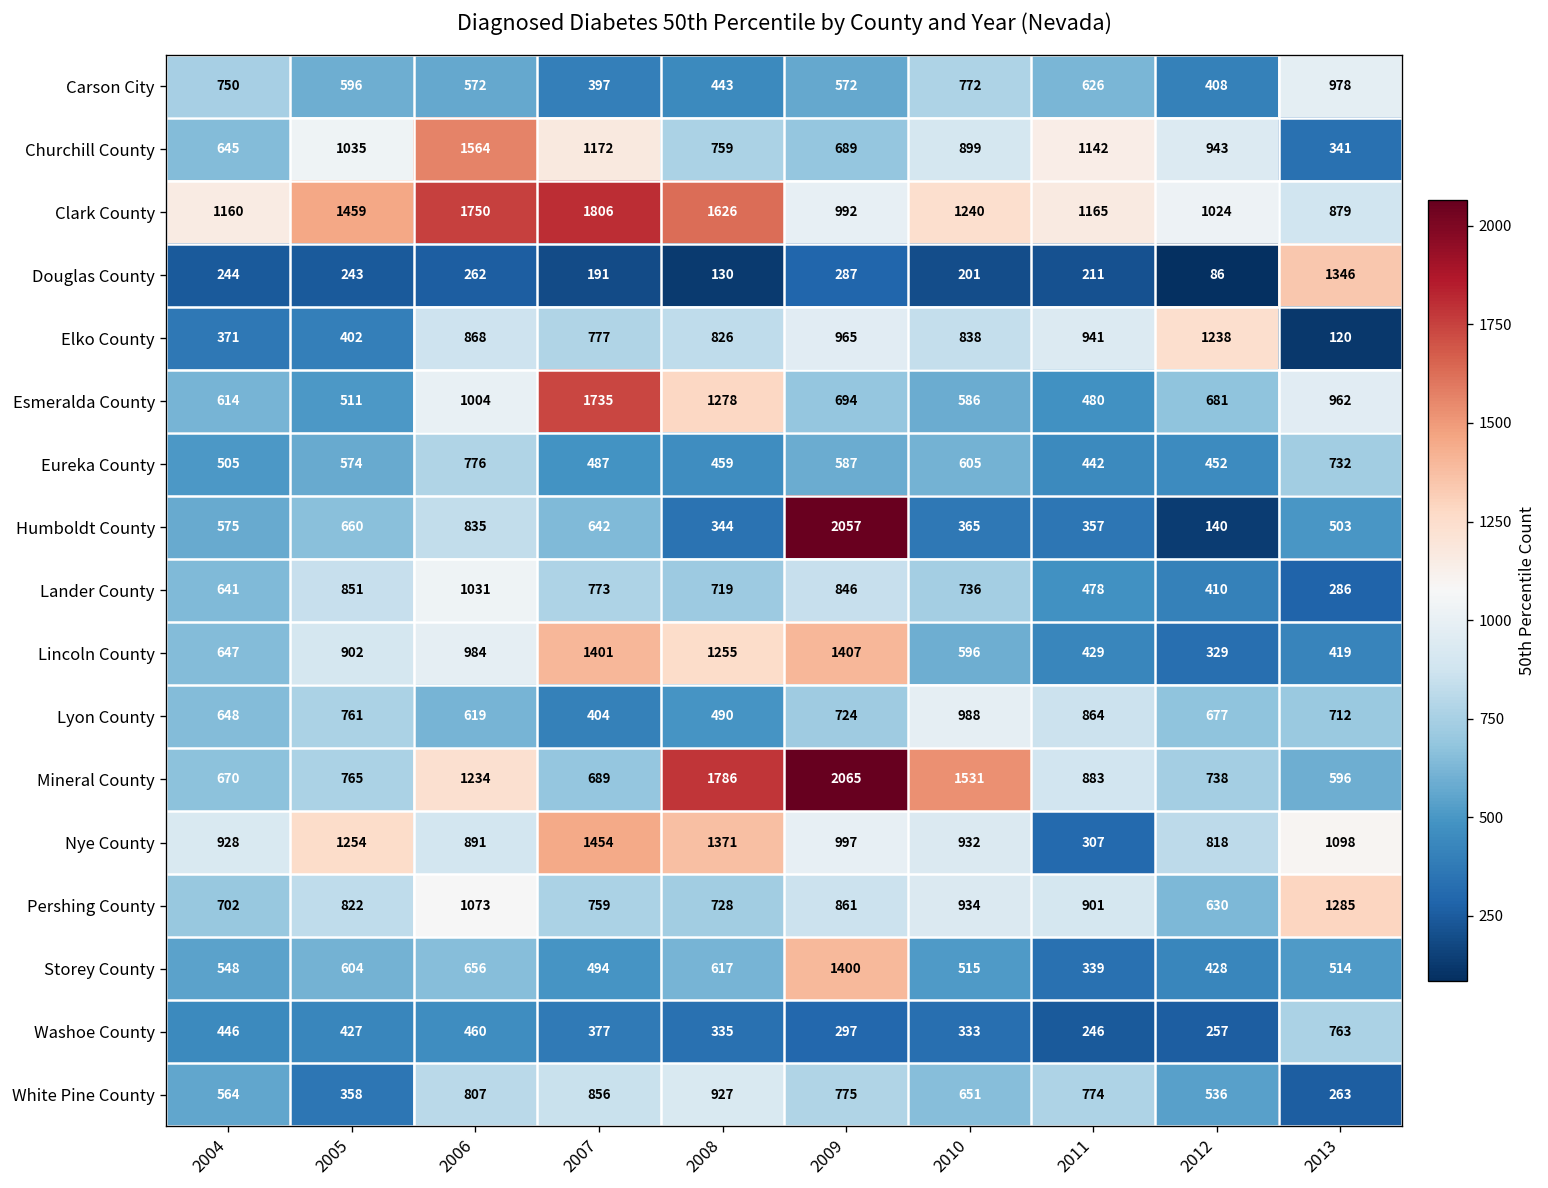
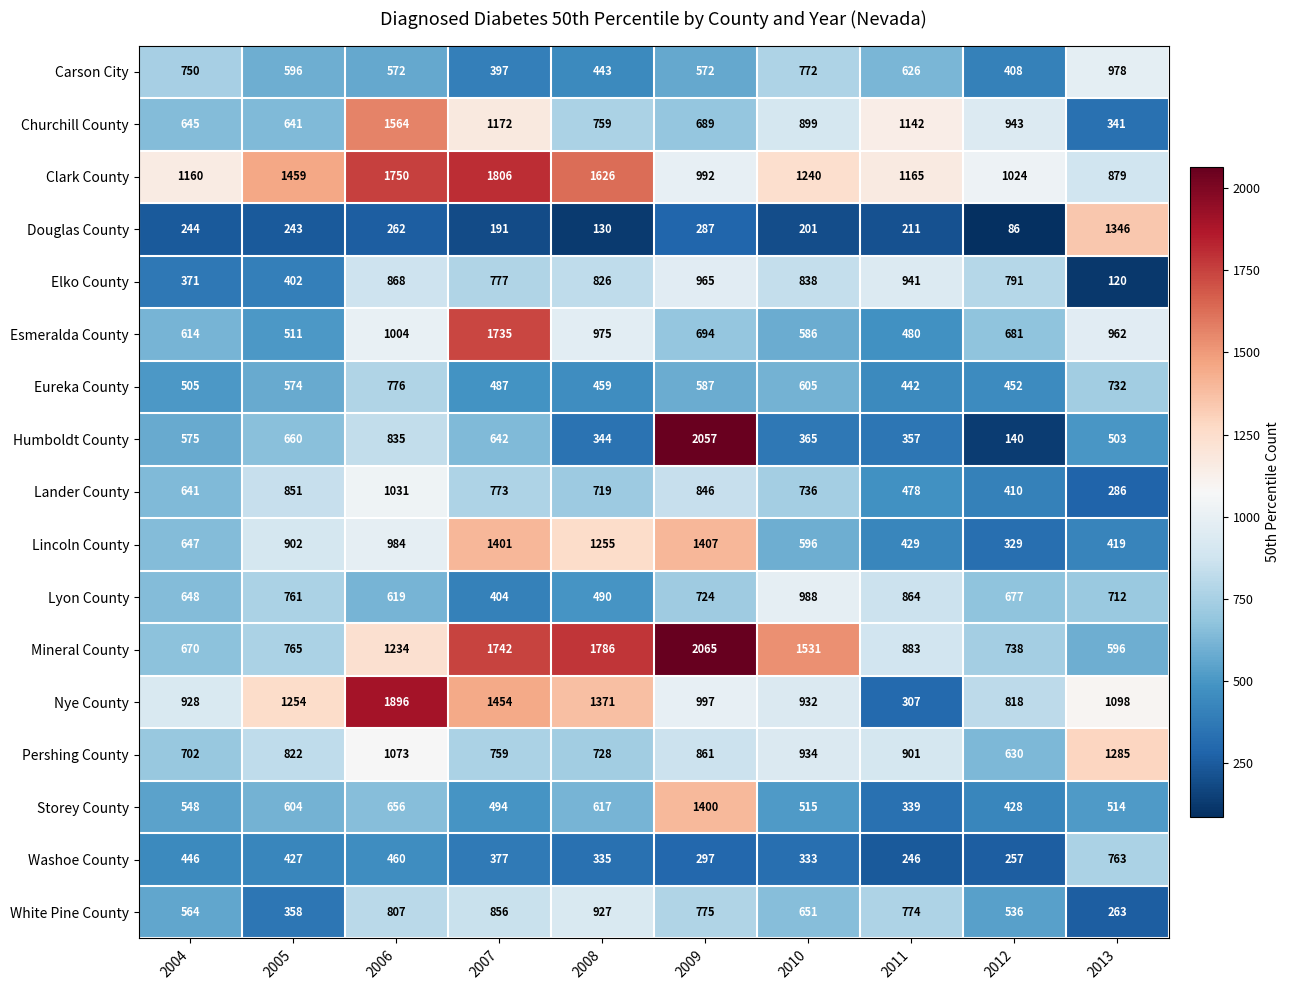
  {
    "Carson City": {
      "2004": 750,
      "2005": 596,
      "2006": 572,
      "2007": 397,
      "2008": 443,
      "2009": 572,
      "2010": 772,
      "2011": 626,
      "2012": 408,
      "2013": 978
    },
    "Churchill County": {
      "2004": 645,
-     "2005": 1035,
+     "2005": 641,
      "2006": 1564,
      "2007": 1172,
      "2008": 759,
      "2009": 689,
      "2010": 899,
      "2011": 1142,
      "2012": 943,
      "2013": 341
    },
    "Clark County": {
      "2004": 1160,
      "2005": 1459,
      "2006": 1750,
      "2007": 1806,
      "2008": 1626,
      "2009": 992,
      "2010": 1240,
      "2011": 1165,
      "2012": 1024,
      "2013": 879
    },
    "Douglas County": {
      "2004": 244,
      "2005": 243,
      "2006": 262,
      "2007": 191,
      "2008": 130,
      "2009": 287,
      "2010": 201,
      "2011": 211,
      "2012": 86,
      "2013": 1346
    },
    "Elko County": {
      "2004": 371,
      "2005": 402,
      "2006": 868,
      "2007": 777,
      "2008": 826,
      "2009": 965,
      "2010": 838,
      "2011": 941,
-     "2012": 1238,
+     "2012": 791,
      "2013": 120
    },
    "Esmeralda County": {
      "2004": 614,
      "2005": 511,
      "2006": 1004,
      "2007": 1735,
-     "2008": 1278,
+     "2008": 975,
      "2009": 694,
      "2010": 586,
      "2011": 480,
      "2012": 681,
      "2013": 962
    },
    "Eureka County": {
      "2004": 505,
      "2005": 574,
      "2006": 776,
      "2007": 487,
      "2008": 459,
      "2009": 587,
      "2010": 605,
      "2011": 442,
      "2012": 452,
      "2013": 732
    },
    "Humboldt County": {
      "2004": 575,
      "2005": 660,
      "2006": 835,
      "2007": 642,
      "2008": 344,
      "2009": 2057,
      "2010": 365,
      "2011": 357,
      "2012": 140,
      "2013": 503
    },
    "Lander County": {
      "2004": 641,
      "2005": 851,
      "2006": 1031,
      "2007": 773,
      "2008": 719,
      "2009": 846,
      "2010": 736,
      "2011": 478,
      "2012": 410,
      "2013": 286
    },
    "Lincoln County": {
      "2004": 647,
      "2005": 902,
      "2006": 984,
      "2007": 1401,
      "2008": 1255,
      "2009": 1407,
      "2010": 596,
      "2011": 429,
      "2012": 329,
      "2013": 419
    },
    "Lyon County": {
      "2004": 648,
      "2005": 761,
      "2006": 619,
      "2007": 404,
      "2008": 490,
      "2009": 724,
      "2010": 988,
      "2011": 864,
      "2012": 677,
      "2013": 712
    },
    "Mineral County": {
      "2004": 670,
      "2005": 765,
      "2006": 1234,
-     "2007": 689,
+     "2007": 1742,
      "2008": 1786,
      "2009": 2065,
      "2010": 1531,
      "2011": 883,
      "2012": 738,
      "2013": 596
    },
    "Nye County": {
      "2004": 928,
      "2005": 1254,
-     "2006": 891,
+     "2006": 1896,
      "2007": 1454,
      "2008": 1371,
      "2009": 997,
      "2010": 932,
      "2011": 307,
      "2012": 818,
      "2013": 1098
    },
    "Pershing County": {
      "2004": 702,
      "2005": 822,
      "2006": 1073,
      "2007": 759,
      "2008": 728,
      "2009": 861,
      "2010": 934,
      "2011": 901,
      "2012": 630,
      "2013": 1285
    },
    "Storey County": {
      "2004": 548,
      "2005": 604,
      "2006": 656,
      "2007": 494,
      "2008": 617,
      "2009": 1400,
      "2010": 515,
      "2011": 339,
      "2012": 428,
      "2013": 514
    },
    "Washoe County": {
      "2004": 446,
      "2005": 427,
      "2006": 460,
      "2007": 377,
      "2008": 335,
      "2009": 297,
      "2010": 333,
      "2011": 246,
      "2012": 257,
      "2013": 763
    },
    "White Pine County": {
      "2004": 564,
      "2005": 358,
      "2006": 807,
      "2007": 856,
      "2008": 927,
      "2009": 775,
      "2010": 651,
      "2011": 774,
      "2012": 536,
      "2013": 263
    }
  }
